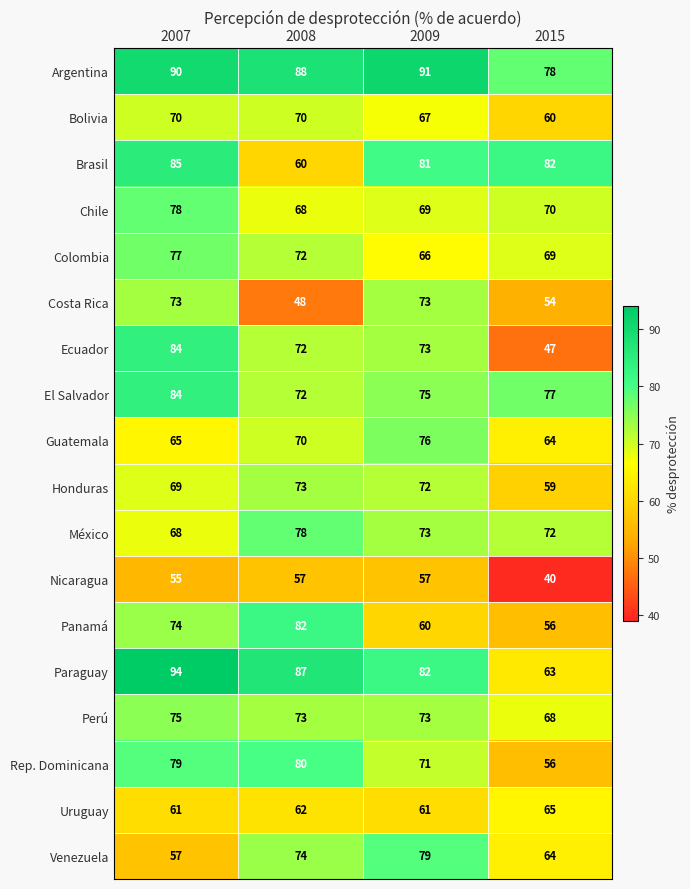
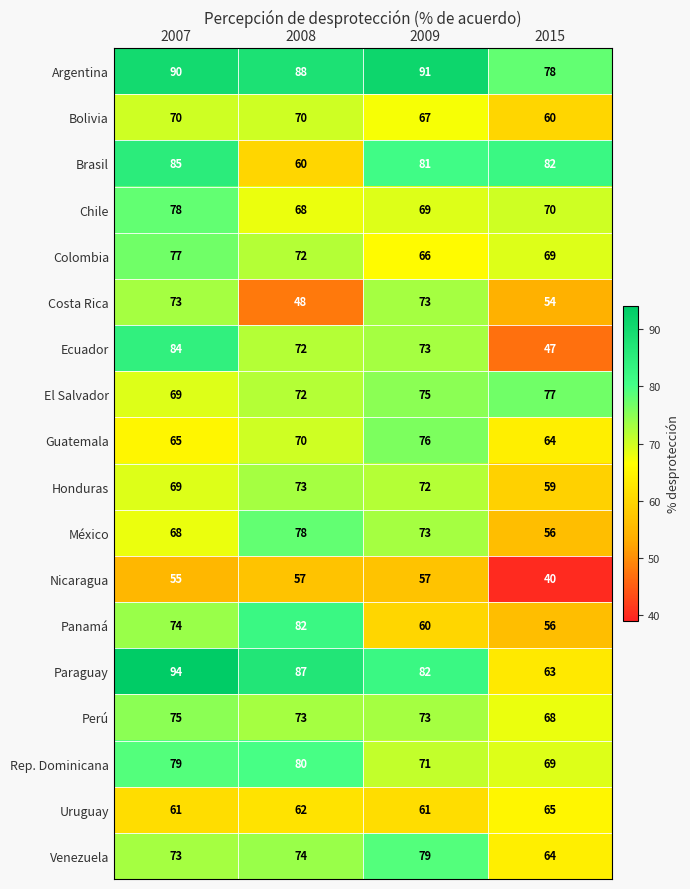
  {
    "Argentina": {
      "2007": 90,
      "2008": 88,
      "2009": 91,
      "2015": 78
    },
    "Bolivia": {
      "2007": 70,
      "2008": 70,
      "2009": 67,
      "2015": 60
    },
    "Brasil": {
      "2007": 85,
      "2008": 60,
      "2009": 81,
      "2015": 82
    },
    "Chile": {
      "2007": 78,
      "2008": 68,
      "2009": 69,
      "2015": 70
    },
    "Colombia": {
      "2007": 77,
      "2008": 72,
      "2009": 66,
      "2015": 69
    },
    "Costa Rica": {
      "2007": 73,
      "2008": 48,
      "2009": 73,
      "2015": 54
    },
    "Ecuador": {
      "2007": 84,
      "2008": 72,
      "2009": 73,
      "2015": 47
    },
    "El Salvador": {
-     "2007": 84,
+     "2007": 69,
      "2008": 72,
      "2009": 75,
      "2015": 77
    },
    "Guatemala": {
      "2007": 65,
      "2008": 70,
      "2009": 76,
      "2015": 64
    },
    "Honduras": {
      "2007": 69,
      "2008": 73,
      "2009": 72,
      "2015": 59
    },
    "México": {
      "2007": 68,
      "2008": 78,
      "2009": 73,
-     "2015": 72
+     "2015": 56
    },
    "Nicaragua": {
      "2007": 55,
      "2008": 57,
      "2009": 57,
      "2015": 40
    },
    "Panamá": {
      "2007": 74,
      "2008": 82,
      "2009": 60,
      "2015": 56
    },
    "Paraguay": {
      "2007": 94,
      "2008": 87,
      "2009": 82,
      "2015": 63
    },
    "Perú": {
      "2007": 75,
      "2008": 73,
      "2009": 73,
      "2015": 68
    },
    "Rep. Dominicana": {
      "2007": 79,
      "2008": 80,
      "2009": 71,
-     "2015": 56
+     "2015": 69
    },
    "Uruguay": {
      "2007": 61,
      "2008": 62,
      "2009": 61,
      "2015": 65
    },
    "Venezuela": {
-     "2007": 57,
+     "2007": 73,
      "2008": 74,
      "2009": 79,
      "2015": 64
    }
  }
